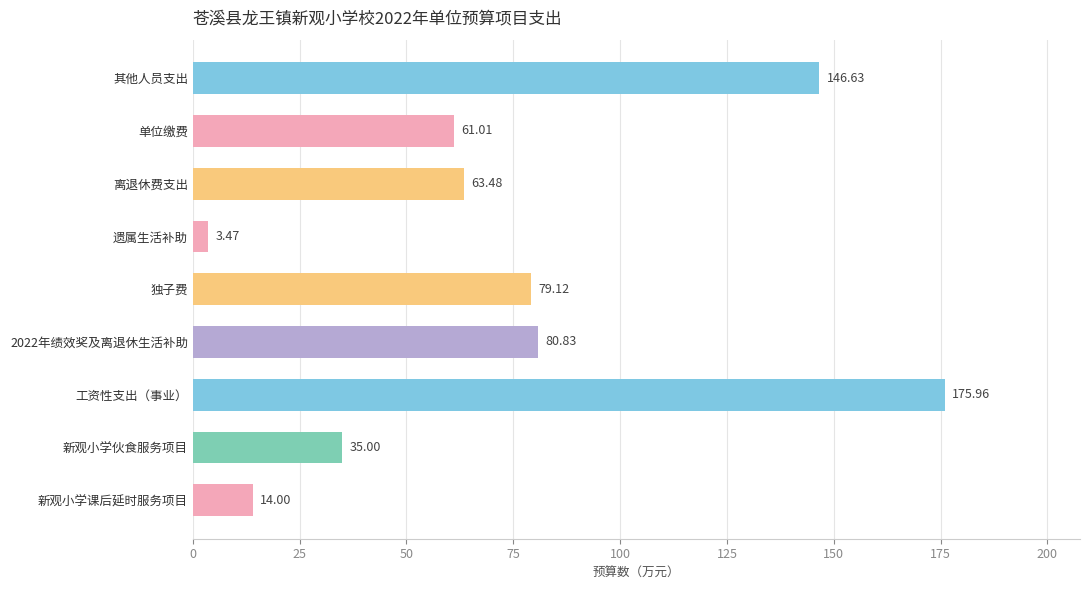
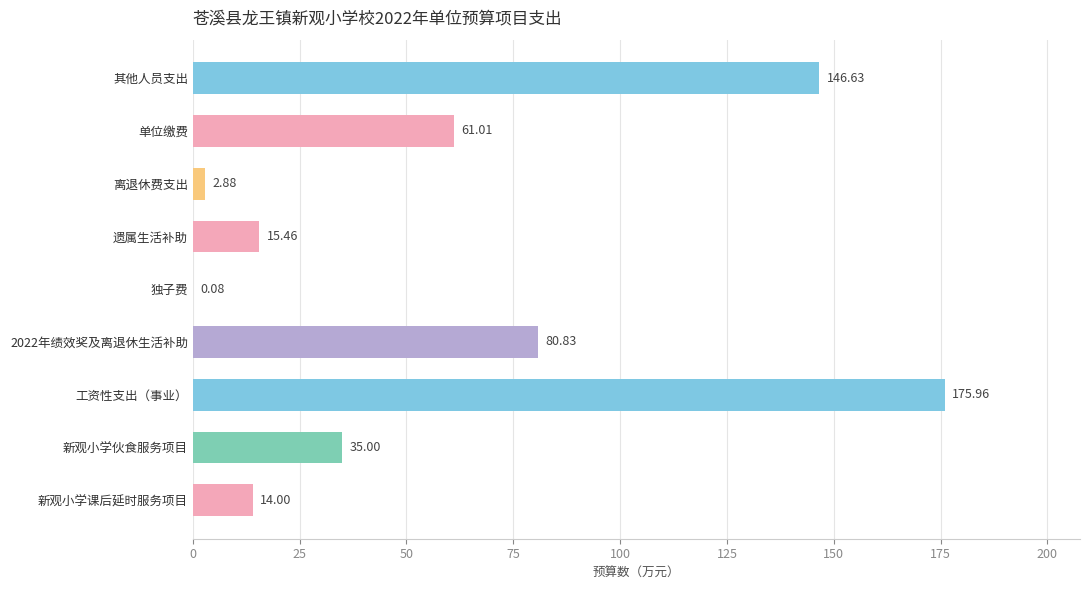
  {
    "其他人员支出": 146.63,
    "单位缴费": 61.01,
-   "离退休费支出": 63.48,
-   "遗属生活补助": 3.47,
-   "独子费": 79.12,
+   "离退休费支出": 2.88,
+   "遗属生活补助": 15.46,
+   "独子费": 0.08,
    "2022年绩效奖及离退休生活补助": 80.83,
    "工资性支出（事业）": 175.96,
    "新观小学伙食服务项目": 35.00,
    "新观小学课后延时服务项目": 14.00
  }
